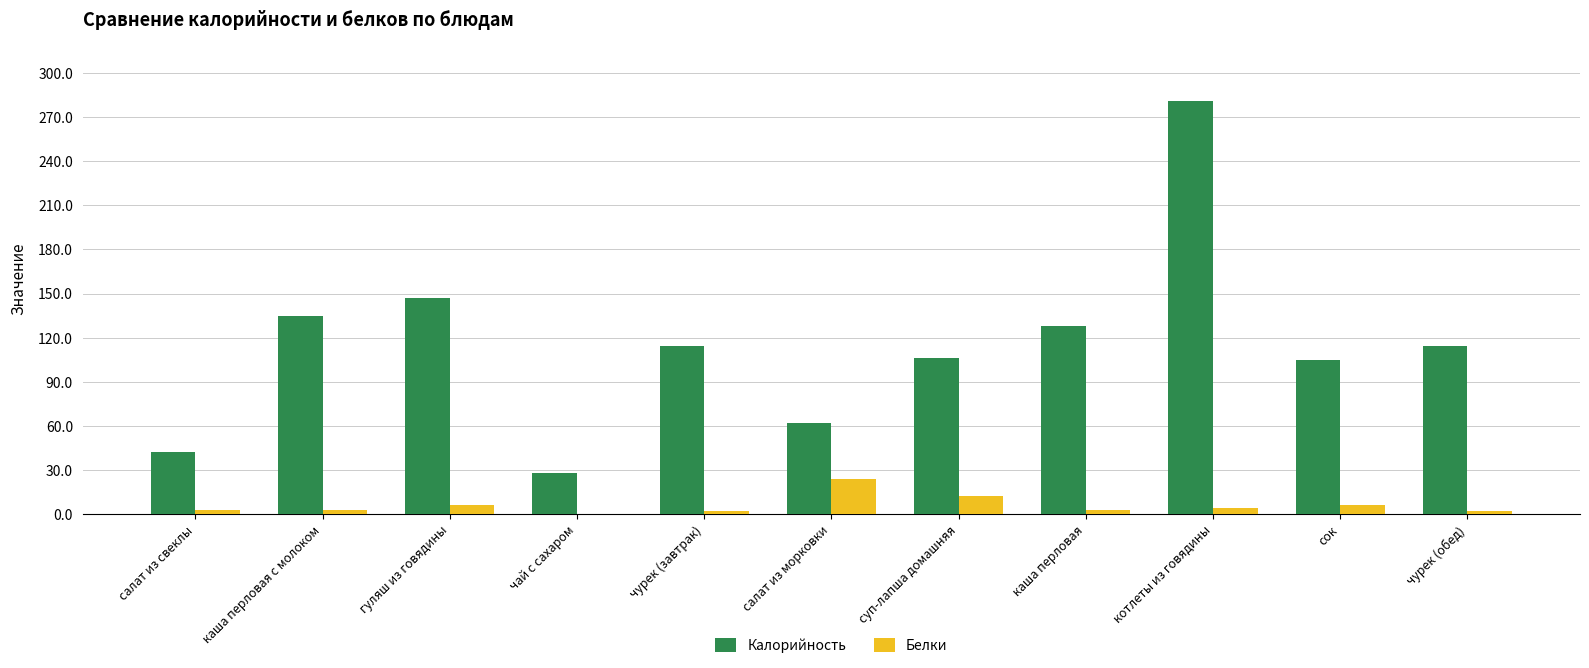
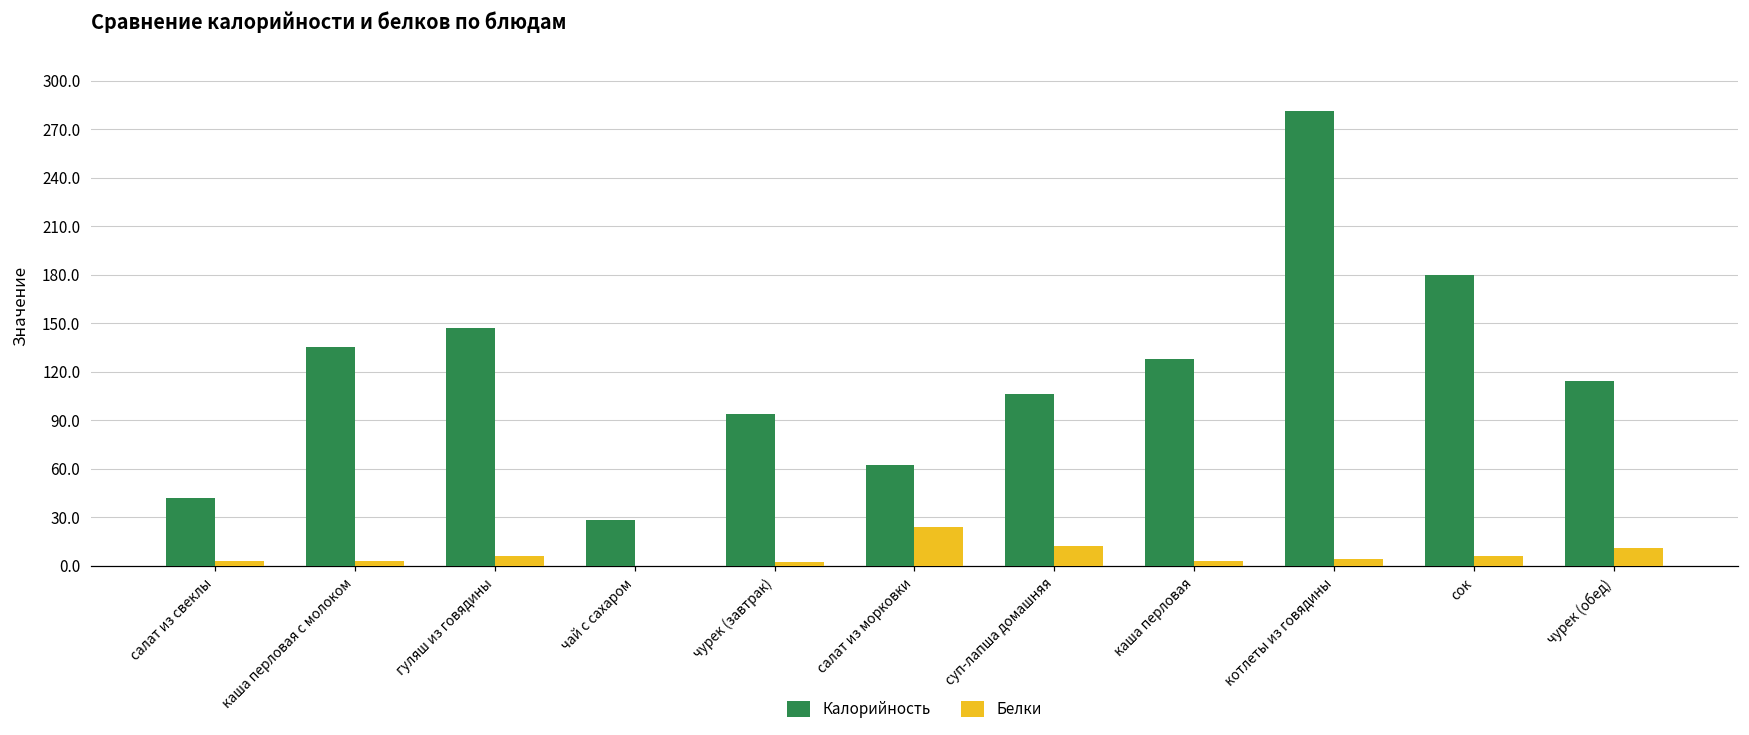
  {
    "Калорийность": {
      "салат из свеклы": 42,
      "каша перловая с молоком": 135,
      "гуляш из говядины": 147,
      "чай с сахаром": 28,
-     "чурек (завтрак)": 114,
+     "чурек (завтрак)": 94,
      "салат из морковки": 62,
      "суп-лапша домашняя": 106,
      "каша перловая": 128,
      "котлеты из говядины": 281,
-     "сок": 105,
+     "сок": 180,
      "чурек (обед)": 114
    },
    "Белки": {
      "салат из свеклы": 3,
      "каша перловая с молоком": 3,
      "гуляш из говядины": 6,
      "чай с сахаром": 0,
      "чурек (завтрак)": 2,
      "салат из морковки": 24,
      "суп-лапша домашняя": 12,
      "каша перловая": 3,
      "котлеты из говядины": 4,
      "сок": 6,
-     "чурек (обед)": 2
+     "чурек (обед)": 11
    }
  }
